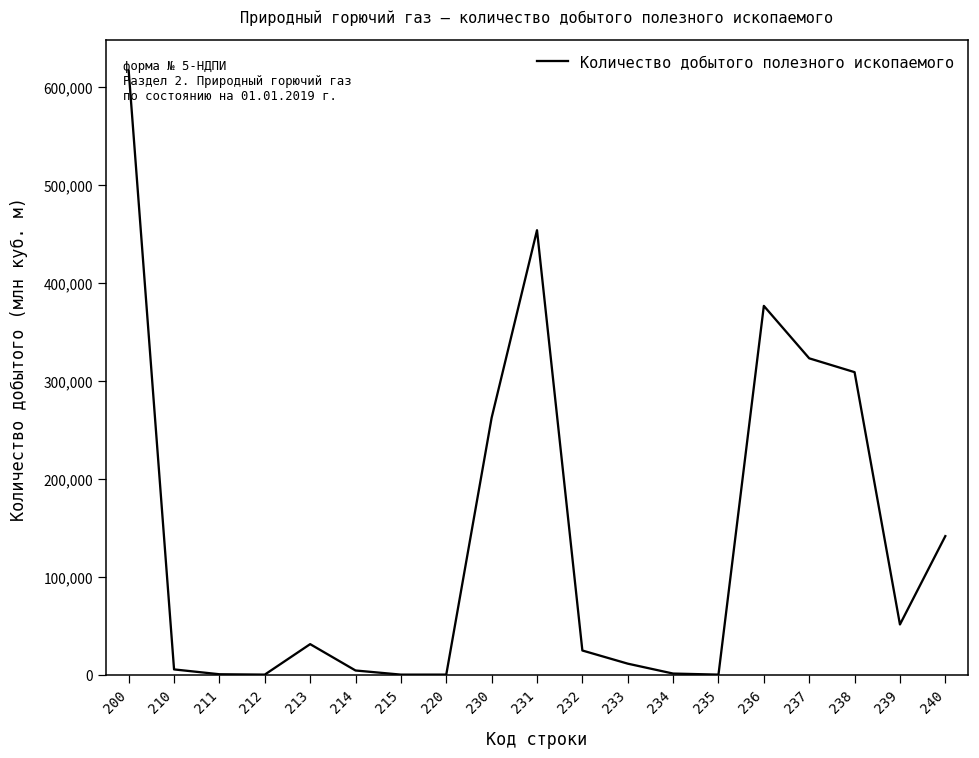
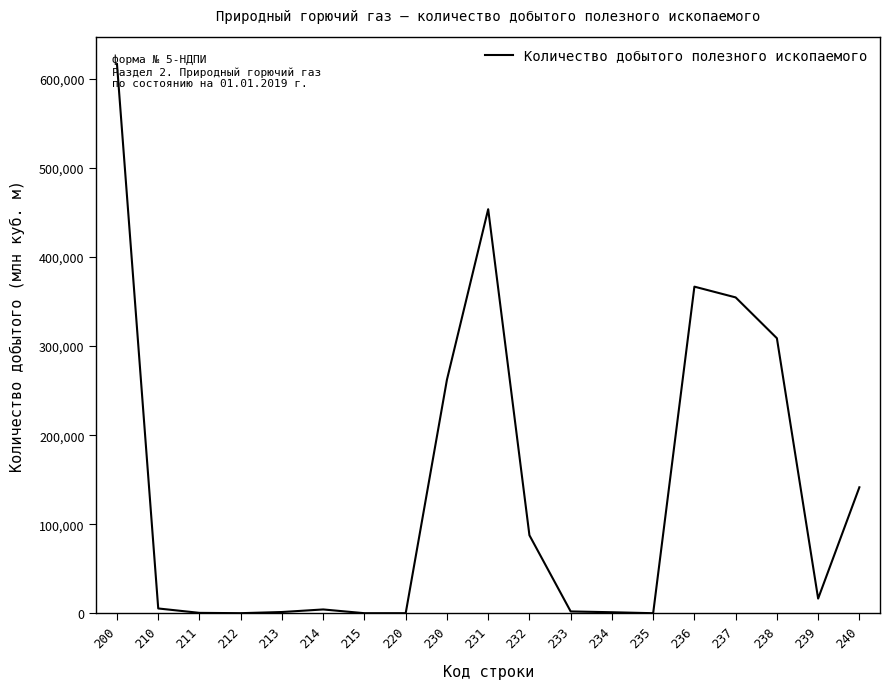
  {
    "210": "10,000",
    "211": "0",
    "212": "0",
-   "213": "30,000",
+   "213": "0",
    "214": "0",
    "215": "0",
    "220": "0",
    "230": "260,000",
    "231": "450,000",
-   "232": "20,000",
-   "233": "10,000",
+   "232": "90,000",
+   "233": "0",
    "234": "0",
    "235": "0",
-   "236": "380,000",
-   "237": "320,000",
+   "236": "370,000",
+   "237": "350,000",
    "238": "310,000",
-   "239": "50,000",
+   "239": "20,000",
    "240": "140,000"
  }
